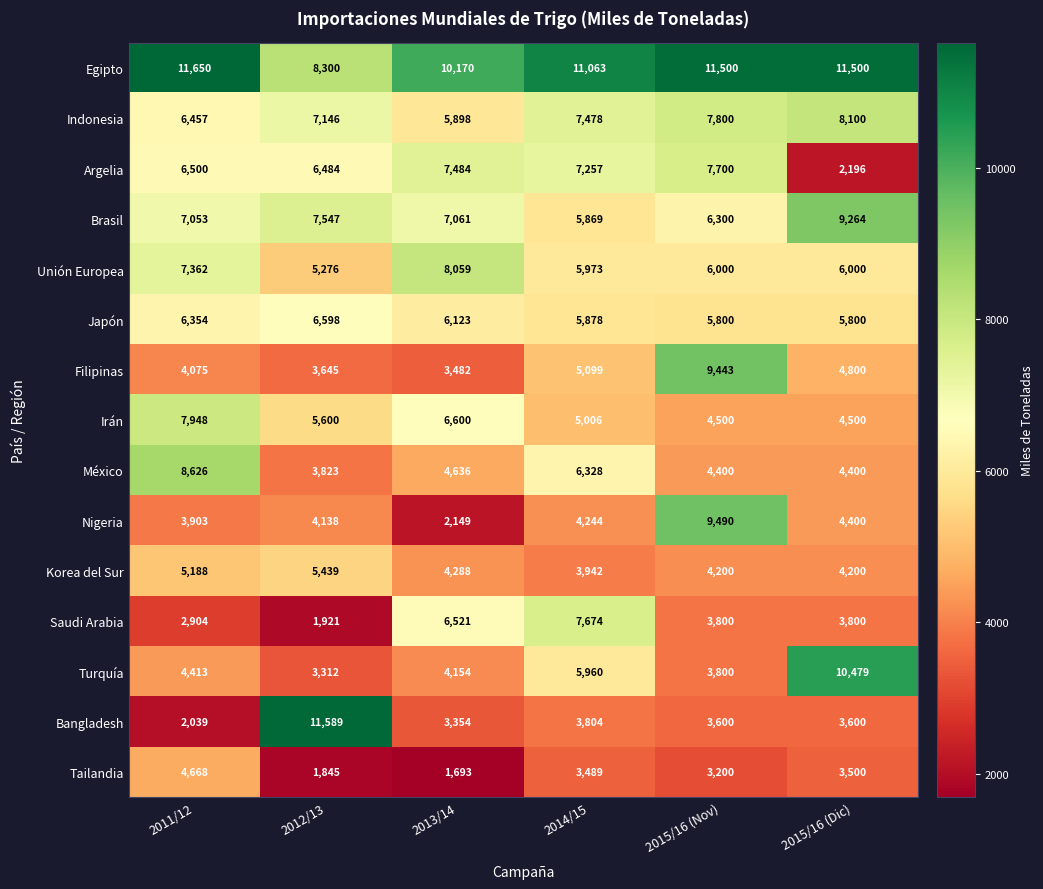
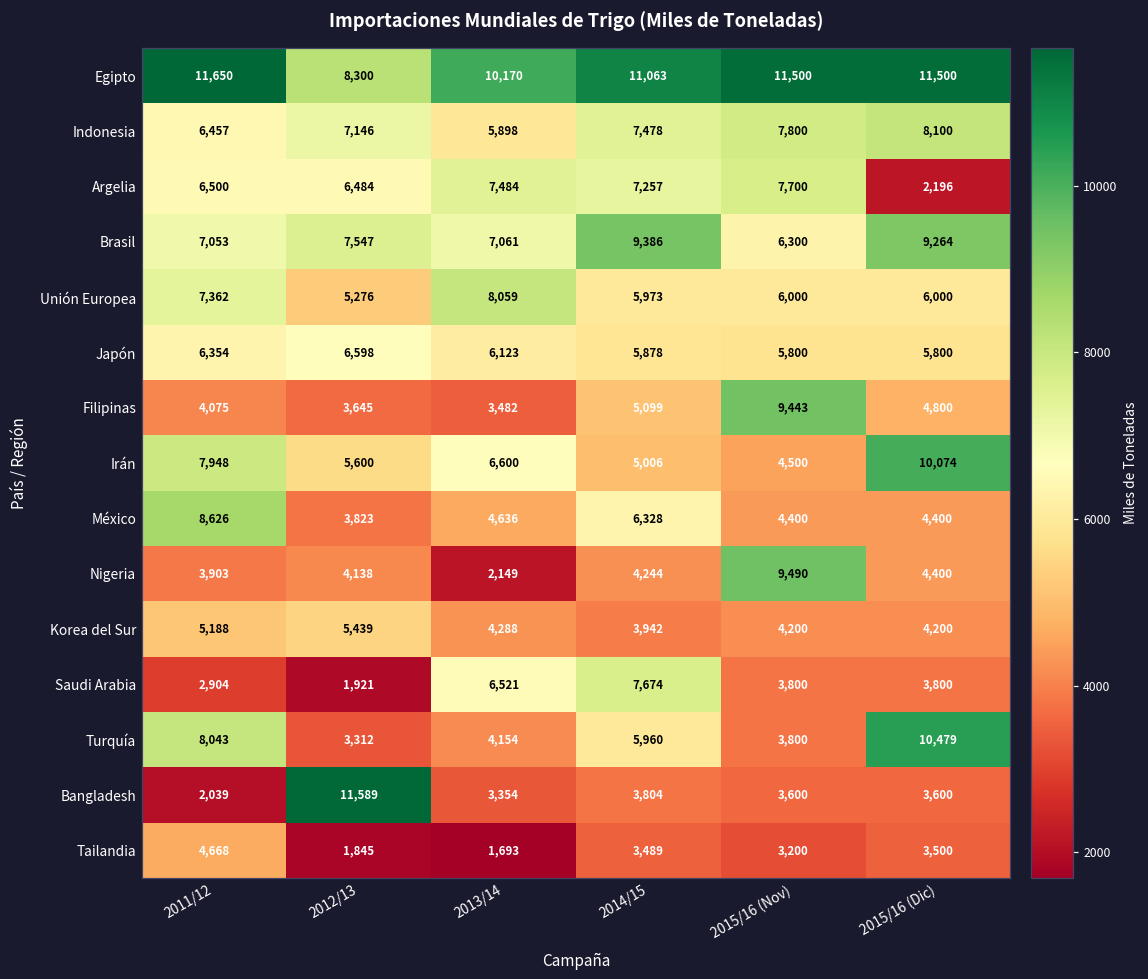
  {
    "Egipto": {
      "2011/12": "11,650",
      "2012/13": "8,300",
      "2013/14": "10,170",
      "2014/15": "11,063",
      "2015/16 (Nov)": "11,500",
      "2015/16 (Dic)": "11,500"
    },
    "Indonesia": {
      "2011/12": "6,457",
      "2012/13": "7,146",
      "2013/14": "5,898",
      "2014/15": "7,478",
      "2015/16 (Nov)": "7,800",
      "2015/16 (Dic)": "8,100"
    },
    "Argelia": {
      "2011/12": "6,500",
      "2012/13": "6,484",
      "2013/14": "7,484",
      "2014/15": "7,257",
      "2015/16 (Nov)": "7,700",
      "2015/16 (Dic)": "2,196"
    },
    "Brasil": {
      "2011/12": "7,053",
      "2012/13": "7,547",
      "2013/14": "7,061",
-     "2014/15": "5,869",
+     "2014/15": "9,386",
      "2015/16 (Nov)": "6,300",
      "2015/16 (Dic)": "9,264"
    },
    "Unión Europea": {
      "2011/12": "7,362",
      "2012/13": "5,276",
      "2013/14": "8,059",
      "2014/15": "5,973",
      "2015/16 (Nov)": "6,000",
      "2015/16 (Dic)": "6,000"
    },
    "Japón": {
      "2011/12": "6,354",
      "2012/13": "6,598",
      "2013/14": "6,123",
      "2014/15": "5,878",
      "2015/16 (Nov)": "5,800",
      "2015/16 (Dic)": "5,800"
    },
    "Filipinas": {
      "2011/12": "4,075",
      "2012/13": "3,645",
      "2013/14": "3,482",
      "2014/15": "5,099",
      "2015/16 (Nov)": "9,443",
      "2015/16 (Dic)": "4,800"
    },
    "Irán": {
      "2011/12": "7,948",
      "2012/13": "5,600",
      "2013/14": "6,600",
      "2014/15": "5,006",
      "2015/16 (Nov)": "4,500",
-     "2015/16 (Dic)": "4,500"
+     "2015/16 (Dic)": "10,074"
    },
    "México": {
      "2011/12": "8,626",
      "2012/13": "3,823",
      "2013/14": "4,636",
      "2014/15": "6,328",
      "2015/16 (Nov)": "4,400",
      "2015/16 (Dic)": "4,400"
    },
    "Nigeria": {
      "2011/12": "3,903",
      "2012/13": "4,138",
      "2013/14": "2,149",
      "2014/15": "4,244",
      "2015/16 (Nov)": "9,490",
      "2015/16 (Dic)": "4,400"
    },
    "Korea del Sur": {
      "2011/12": "5,188",
      "2012/13": "5,439",
      "2013/14": "4,288",
      "2014/15": "3,942",
      "2015/16 (Nov)": "4,200",
      "2015/16 (Dic)": "4,200"
    },
    "Saudi Arabia": {
      "2011/12": "2,904",
      "2012/13": "1,921",
      "2013/14": "6,521",
      "2014/15": "7,674",
      "2015/16 (Nov)": "3,800",
      "2015/16 (Dic)": "3,800"
    },
    "Turquía": {
-     "2011/12": "4,413",
+     "2011/12": "8,043",
      "2012/13": "3,312",
      "2013/14": "4,154",
      "2014/15": "5,960",
      "2015/16 (Nov)": "3,800",
      "2015/16 (Dic)": "10,479"
    },
    "Bangladesh": {
      "2011/12": "2,039",
      "2012/13": "11,589",
      "2013/14": "3,354",
      "2014/15": "3,804",
      "2015/16 (Nov)": "3,600",
      "2015/16 (Dic)": "3,600"
    },
    "Tailandia": {
      "2011/12": "4,668",
      "2012/13": "1,845",
      "2013/14": "1,693",
      "2014/15": "3,489",
      "2015/16 (Nov)": "3,200",
      "2015/16 (Dic)": "3,500"
    }
  }
